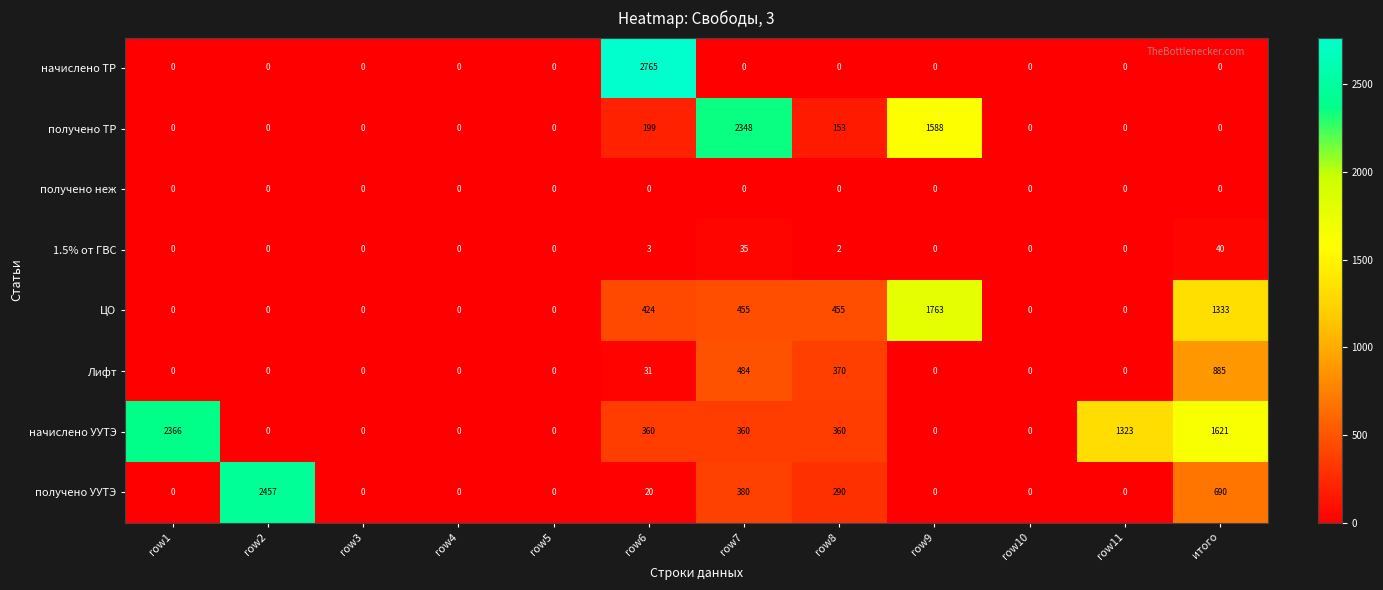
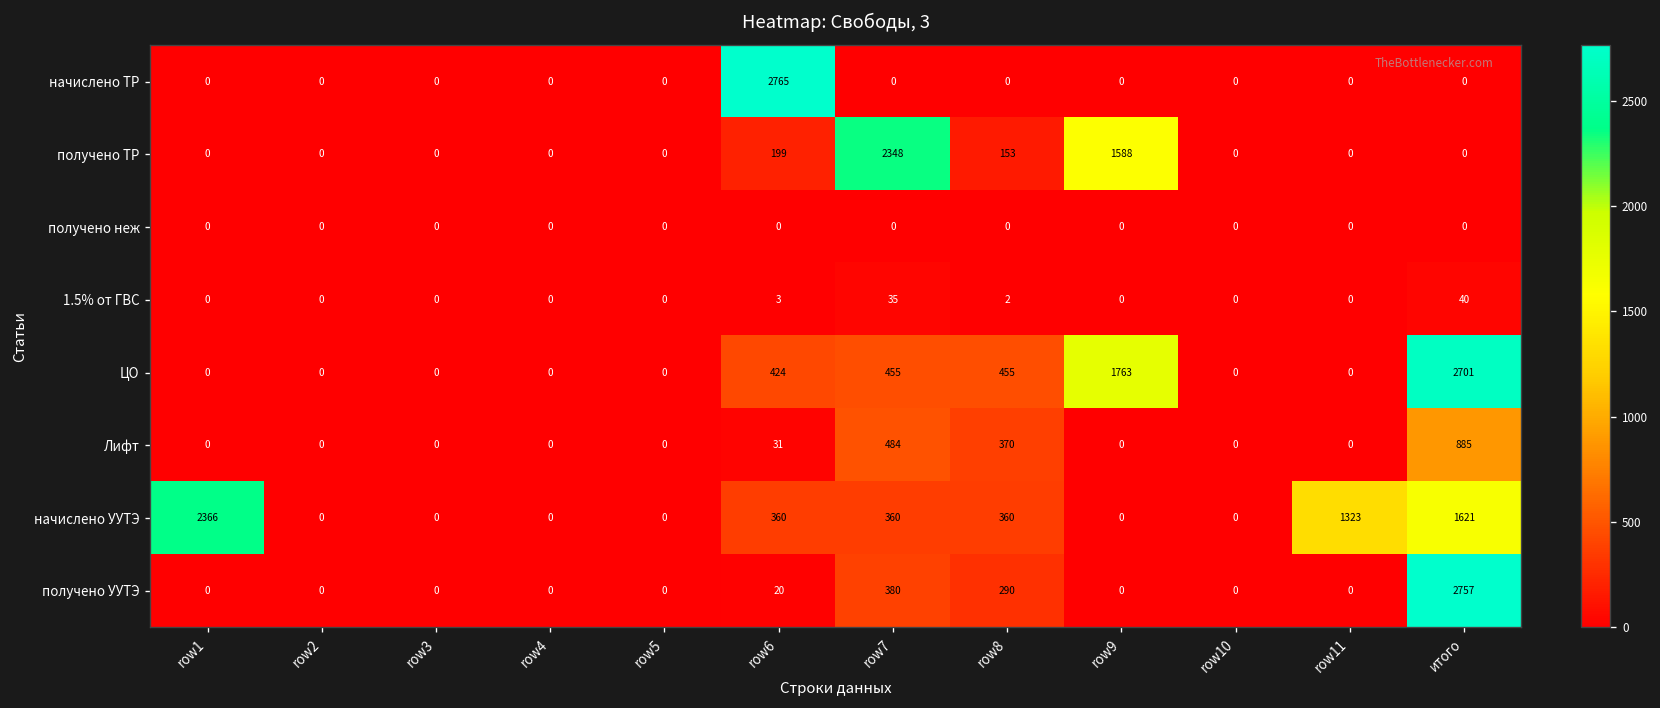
  {
    "начислено ТР": {
      "row1": 0,
      "row2": 0,
      "row3": 0,
      "row4": 0,
      "row5": 0,
      "row6": 2765,
      "row7": 0,
      "row8": 0,
      "row9": 0,
      "row10": 0,
      "row11": 0
    },
    "получено ТР": {
      "row1": 0,
      "row2": 0,
      "row3": 0,
      "row4": 0,
      "row5": 0,
      "row6": 199,
      "row7": 2348,
      "row8": 153,
      "row9": 1588,
      "row10": 0,
      "row11": 0,
      "итого": 0
    },
    "получено неж": {
      "row1": 0,
      "row2": 0,
      "row3": 0,
      "row4": 0,
      "row5": 0,
      "row6": 0,
      "row7": 0,
      "row8": 0,
      "row9": 0,
      "row10": 0,
      "row11": 0,
      "итого": 0
    },
    "1.5% от ГВС": {
      "row1": 0,
      "row2": 0,
      "row3": 0,
      "row4": 0,
      "row5": 0,
      "row6": 3,
      "row7": 35,
      "row8": 2,
      "row9": 0,
      "row10": 0,
      "row11": 0,
      "итого": 40
    },
    "ЦО": {
      "row1": 0,
      "row2": 0,
      "row3": 0,
      "row4": 0,
      "row5": 0,
      "row6": 424,
      "row7": 455,
      "row8": 455,
      "row9": 1763,
      "row10": 0,
      "row11": 0,
-     "итого": 1333
+     "итого": 2701
    },
    "Лифт": {
      "row1": 0,
      "row2": 0,
      "row3": 0,
      "row4": 0,
      "row5": 0,
      "row6": 31,
      "row7": 484,
      "row8": 370,
      "row9": 0,
      "row10": 0,
      "row11": 0,
      "итого": 885
    },
    "начислено УУТЭ": {
      "row1": 2366,
      "row2": 0,
      "row3": 0,
      "row4": 0,
      "row5": 0,
      "row6": 360,
      "row7": 360,
      "row8": 360,
      "row9": 0,
      "row10": 0,
      "row11": 1323,
      "итого": 1621
    },
    "получено УУТЭ": {
      "row1": 0,
-     "row2": 2457,
+     "row2": 0,
      "row3": 0,
      "row4": 0,
      "row5": 0,
      "row6": 20,
      "row7": 380,
      "row8": 290,
      "row9": 0,
      "row10": 0,
      "row11": 0,
-     "итого": 690
+     "итого": 2757
    }
  }
